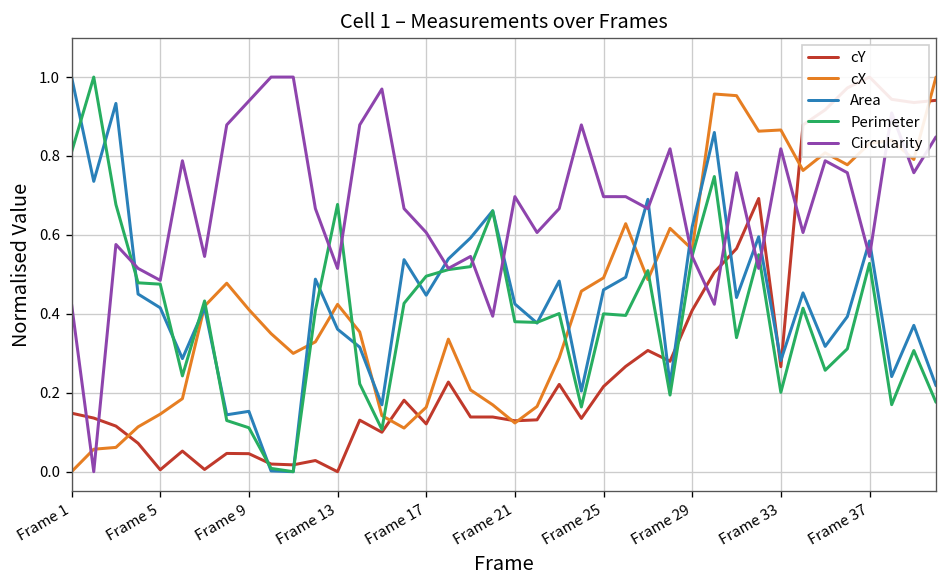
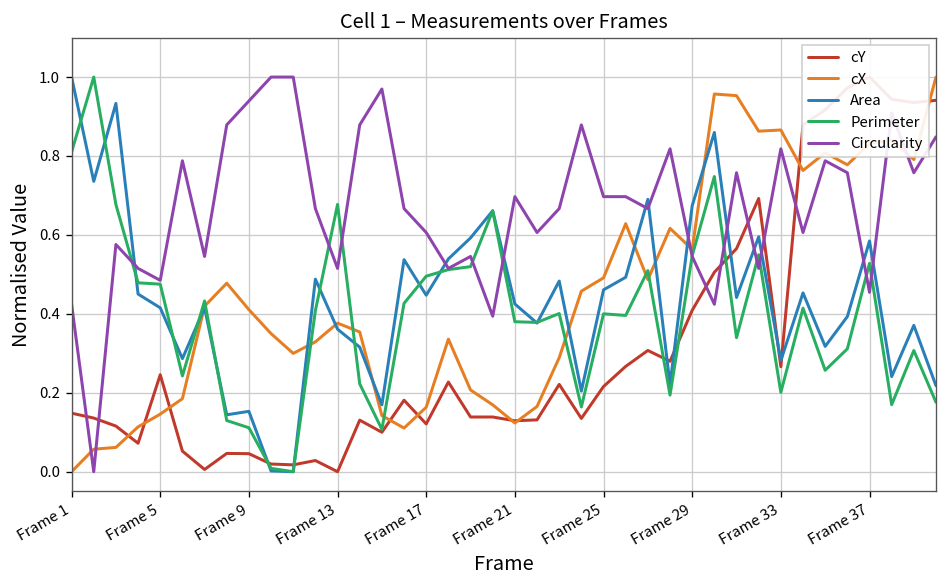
  {
    "cY": {
      "Frame 1": 0.15,
-     "Frame 5": 0.00,
+     "Frame 5": 0.25,
      "Frame 9": 0.05,
      "Frame 13": 0.00,
      "Frame 17": 0.12,
      "Frame 25": 0.22,
      "Frame 29": 0.41,
      "Frame 33": 0.27
    },
    "cX": {
      "Frame 1": 0.00,
      "Frame 5": 0.15,
      "Frame 9": 0.41,
-     "Frame 13": 0.42,
+     "Frame 13": 0.38,
      "Frame 17": 0.16,
      "Frame 25": 0.49,
      "Frame 29": 0.56,
      "Frame 33": 0.87
    },
    "Area": {
      "Frame 1": 1.00,
      "Frame 5": 0.42,
      "Frame 9": 0.15,
      "Frame 13": 0.36,
      "Frame 17": 0.45,
      "Frame 21": 0.42,
      "Frame 25": 0.46,
-     "Frame 29": 0.62,
+     "Frame 29": 0.67,
      "Frame 33": 0.28,
      "Frame 37": 0.58
    },
    "Perimeter": {
      "Frame 1": 0.81,
      "Frame 5": 0.48,
      "Frame 9": 0.11,
      "Frame 13": 0.68,
      "Frame 17": 0.50,
      "Frame 21": 0.38,
      "Frame 25": 0.40,
      "Frame 33": 0.20,
      "Frame 37": 0.53
    },
    "Circularity": {
      "Frame 1": 0.42,
      "Frame 5": 0.48,
      "Frame 9": 0.94,
      "Frame 13": 0.52,
      "Frame 17": 0.61,
      "Frame 21": 0.70,
      "Frame 25": 0.70,
      "Frame 33": 0.82,
-     "Frame 37": 0.55
+     "Frame 37": 0.45
    }
  }
